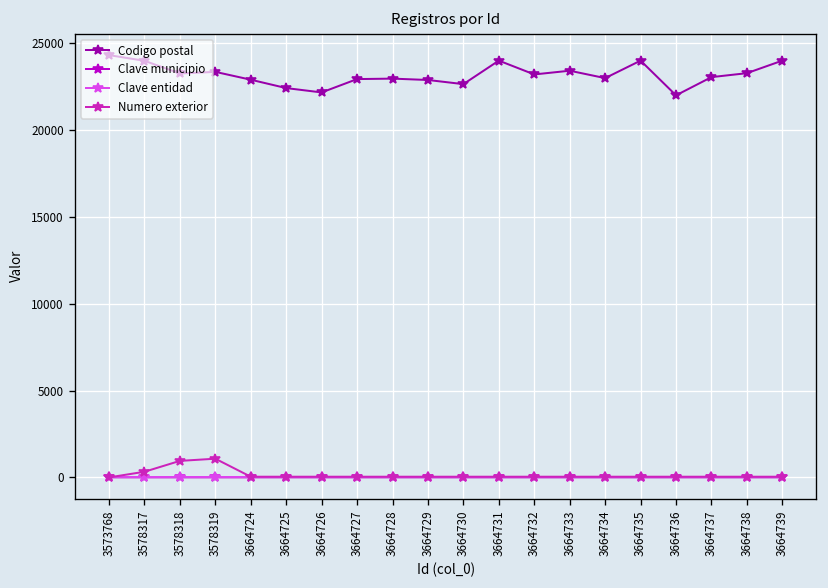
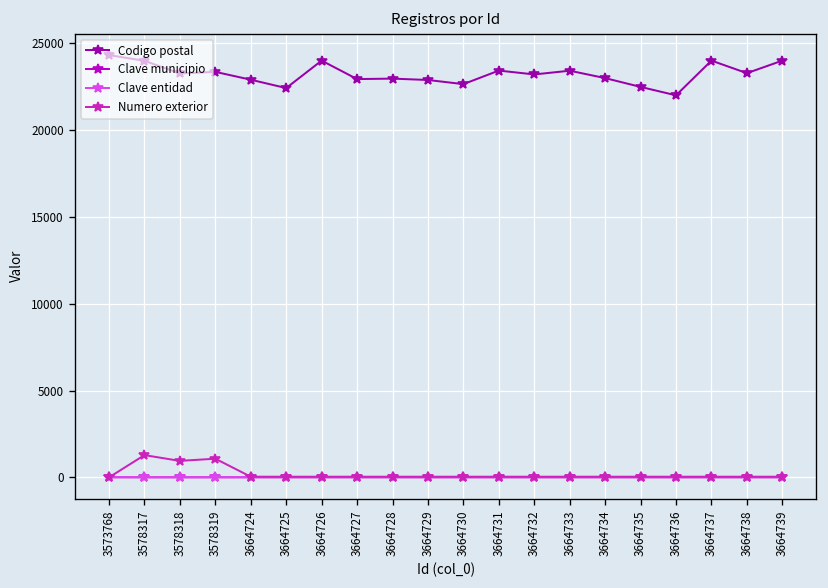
  {
    "Codigo postal": {
      "3578319": 23400,
      "3664724": 22900,
      "3664725": 22400,
-     "3664726": 22200,
+     "3664726": 24000,
      "3664727": 22900,
      "3664728": 23000,
      "3664729": 22900,
      "3664730": 22700,
-     "3664731": 24000,
+     "3664731": 23400,
      "3664732": 23200,
      "3664733": 23400,
      "3664734": 23000,
-     "3664735": 24000,
+     "3664735": 22500,
      "3664736": 22000,
-     "3664737": 23100,
+     "3664737": 24000,
      "3664738": 23300,
      "3664739": 24000
    },
    "Clave entidad": {
      "3578317": 0,
      "3578318": 0,
      "3578319": 0
    },
    "Numero exterior": {
-     "3578317": 300,
+     "3578317": 1300,
      "3578318": 1000,
      "3578319": 1100
    }
  }
